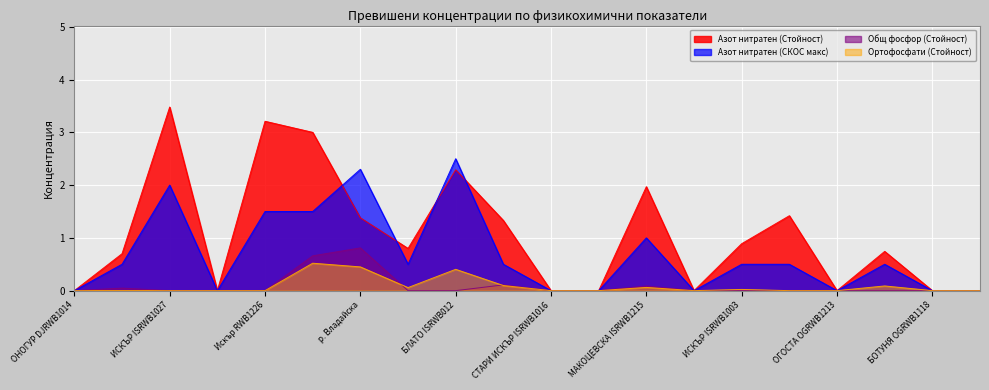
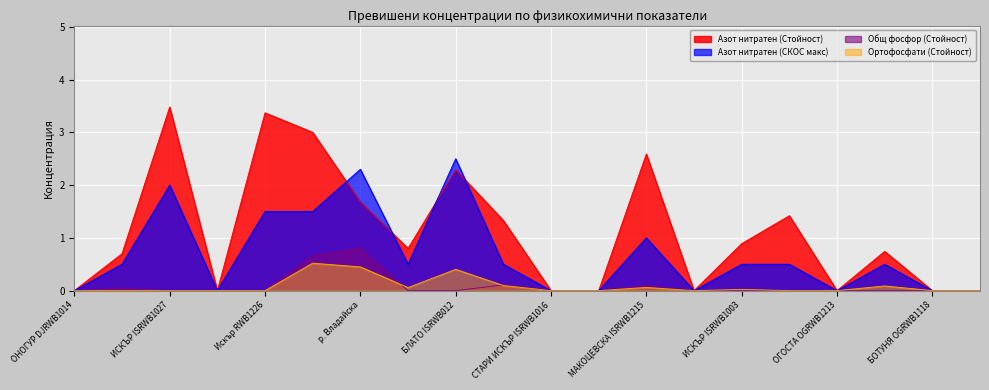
  {
    "Азот нитратен (Стойност)": {
      "ИСКЪР ISRWB1027": 3.5,
-     "Искър RWB1226": 3.2,
-     "р. Владайска": 1.4,
+     "Искър RWB1226": 3.4,
+     "р. Владайска": 1.7,
      "БЛАТО ISRWB012": 2.3,
-     "МАКОЦЕВСКА ISRWB1215": 2.0,
+     "МАКОЦЕВСКА ISRWB1215": 2.6,
      "ИСКЪР ISRWB1003": 0.9
    },
    "Азот нитратен (СКОС макс)": {
      "ИСКЪР ISRWB1027": 2.0,
      "Искър RWB1226": 1.5,
      "р. Владайска": 2.3,
      "БЛАТО ISRWB012": 2.5,
      "МАКОЦЕВСКА ISRWB1215": 1.0,
      "ИСКЪР ISRWB1003": 0.5
    },
    "Общ фосфор (Стойност)": {
      "р. Владайска": 0.8,
      "БЛАТО ISRWB012": 0.0
    },
    "Ортофосфати (Стойност)": {
      "р. Владайска": 0.5,
      "БЛАТО ISRWB012": 0.4
    }
  }
